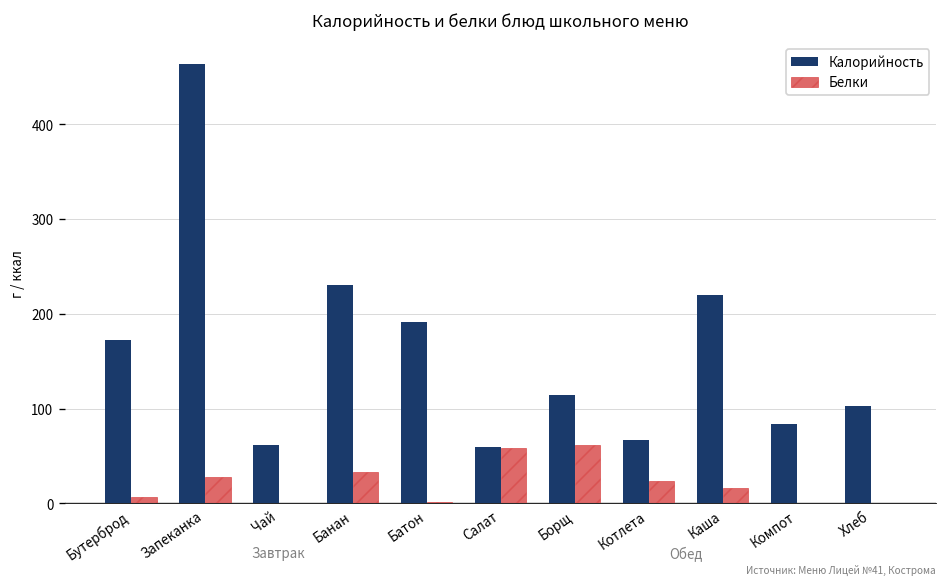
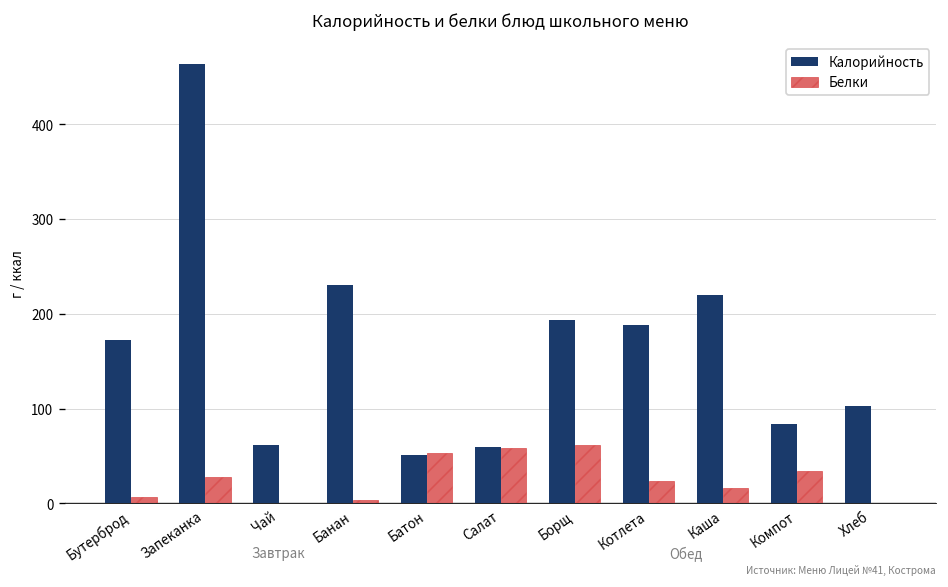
  {
    "Калорийность": {
      "Бутерброд": 170,
      "Запеканка": 460,
      "Чай": 60,
      "Банан": 230,
-     "Батон": 190,
+     "Батон": 50,
      "Салат": 60,
-     "Борщ": 110,
-     "Котлета": 70,
+     "Борщ": 190,
+     "Котлета": 190,
      "Каша": 220,
      "Компот": 80,
      "Хлеб": 100
    },
    "Белки": {
      "Бутерброд": 10,
      "Запеканка": 30,
      "Чай": 0,
-     "Банан": 30,
-     "Батон": 0,
+     "Банан": 0,
+     "Батон": 50,
      "Салат": 60,
      "Борщ": 60,
      "Котлета": 20,
      "Каша": 20,
-     "Компот": 0
+     "Компот": 30
    }
  }
